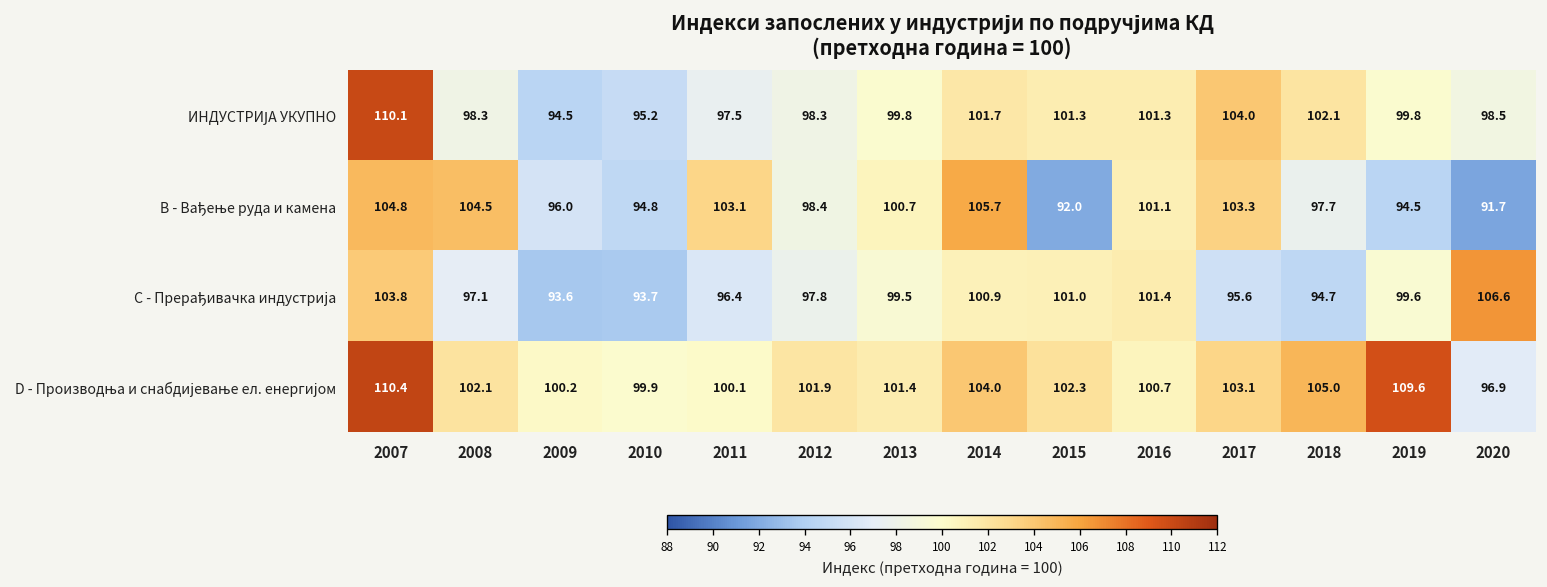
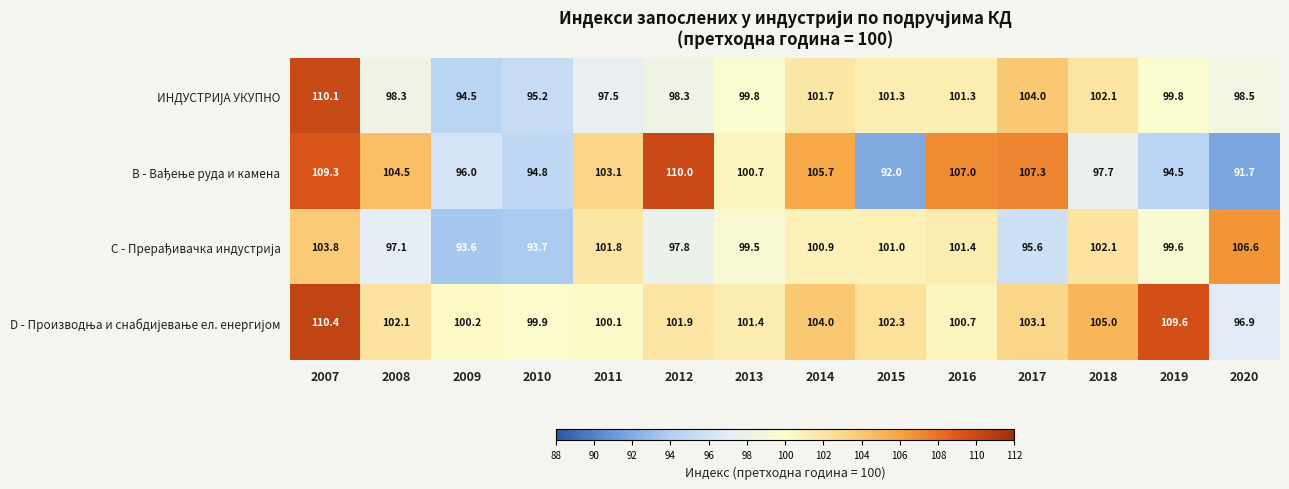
  {
    "ИНДУСТРИЈА УКУПНО": {
      "2007": 110.1,
      "2008": 98.3,
      "2009": 94.5,
      "2010": 95.2,
      "2011": 97.5,
      "2012": 98.3,
      "2013": 99.8,
      "2014": 101.7,
      "2015": 101.3,
      "2016": 101.3,
      "2017": 104.0,
      "2018": 102.1,
      "2019": 99.8,
      "2020": 98.5
    },
    "B - Вађење руда и камена": {
-     "2007": 104.8,
+     "2007": 109.3,
      "2008": 104.5,
      "2009": 96.0,
      "2010": 94.8,
      "2011": 103.1,
-     "2012": 98.4,
+     "2012": 110.0,
      "2013": 100.7,
      "2014": 105.7,
      "2015": 92.0,
-     "2016": 101.1,
-     "2017": 103.3,
+     "2016": 107.0,
+     "2017": 107.3,
      "2018": 97.7,
      "2019": 94.5,
      "2020": 91.7
    },
    "C - Прерађивачка индустрија": {
      "2007": 103.8,
      "2008": 97.1,
      "2009": 93.6,
      "2010": 93.7,
-     "2011": 96.4,
+     "2011": 101.8,
      "2012": 97.8,
      "2013": 99.5,
      "2014": 100.9,
      "2015": 101.0,
      "2016": 101.4,
      "2017": 95.6,
-     "2018": 94.7,
+     "2018": 102.1,
      "2019": 99.6,
      "2020": 106.6
    },
    "D - Производња и снабдијевање ел. енергијом": {
      "2007": 110.4,
      "2008": 102.1,
      "2009": 100.2,
      "2010": 99.9,
      "2011": 100.1,
      "2012": 101.9,
      "2013": 101.4,
      "2014": 104.0,
      "2015": 102.3,
      "2016": 100.7,
      "2017": 103.1,
      "2018": 105.0,
      "2019": 109.6,
      "2020": 96.9
    }
  }
